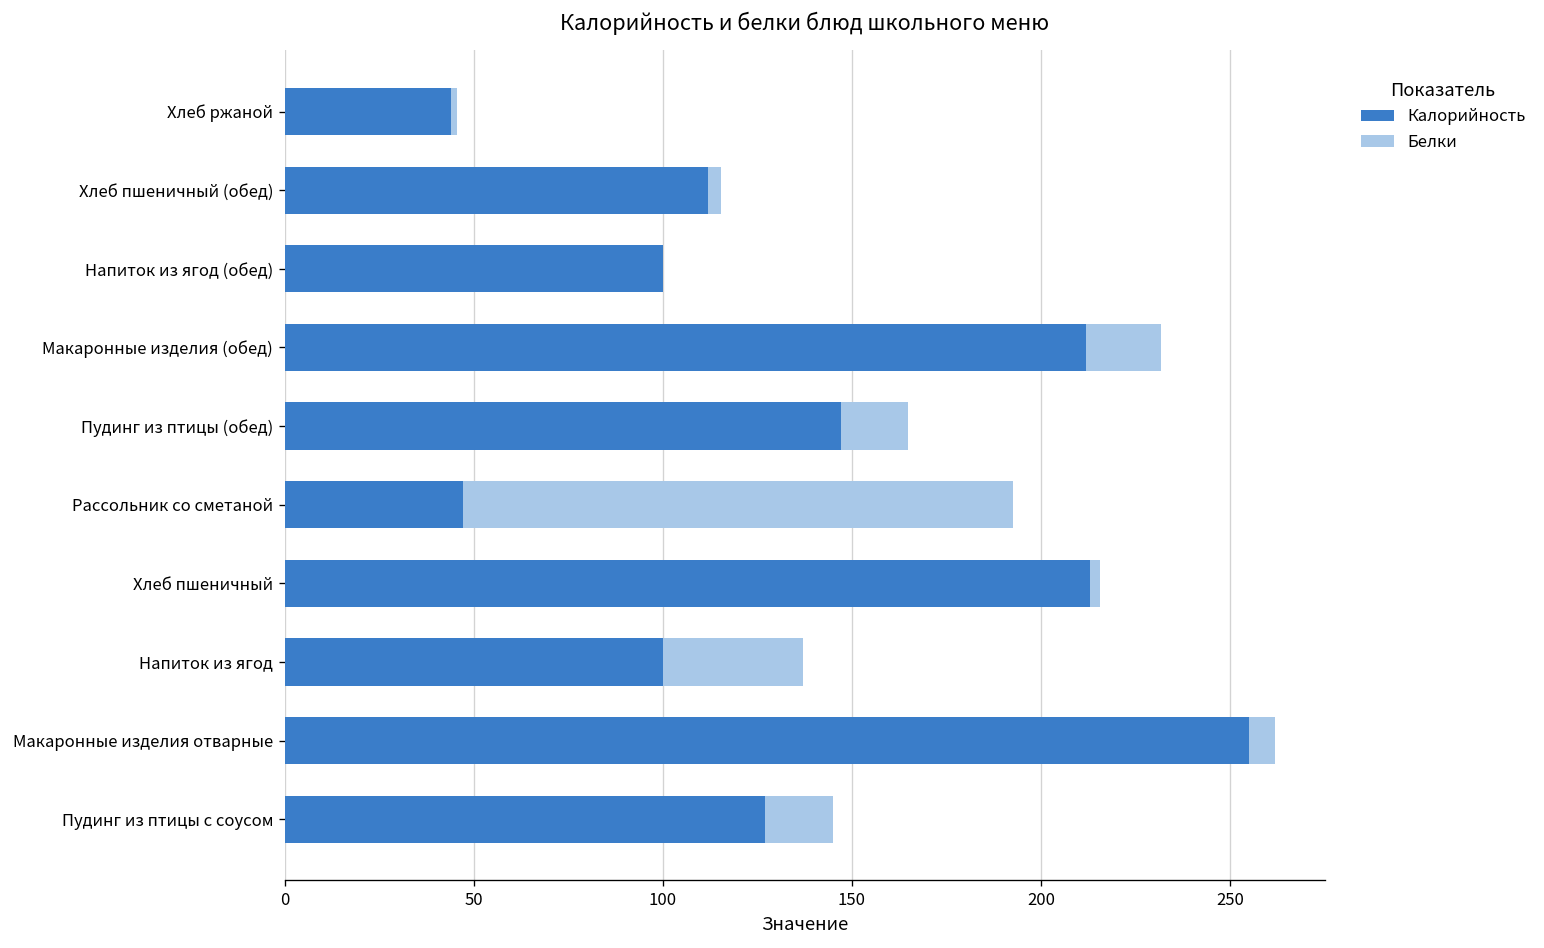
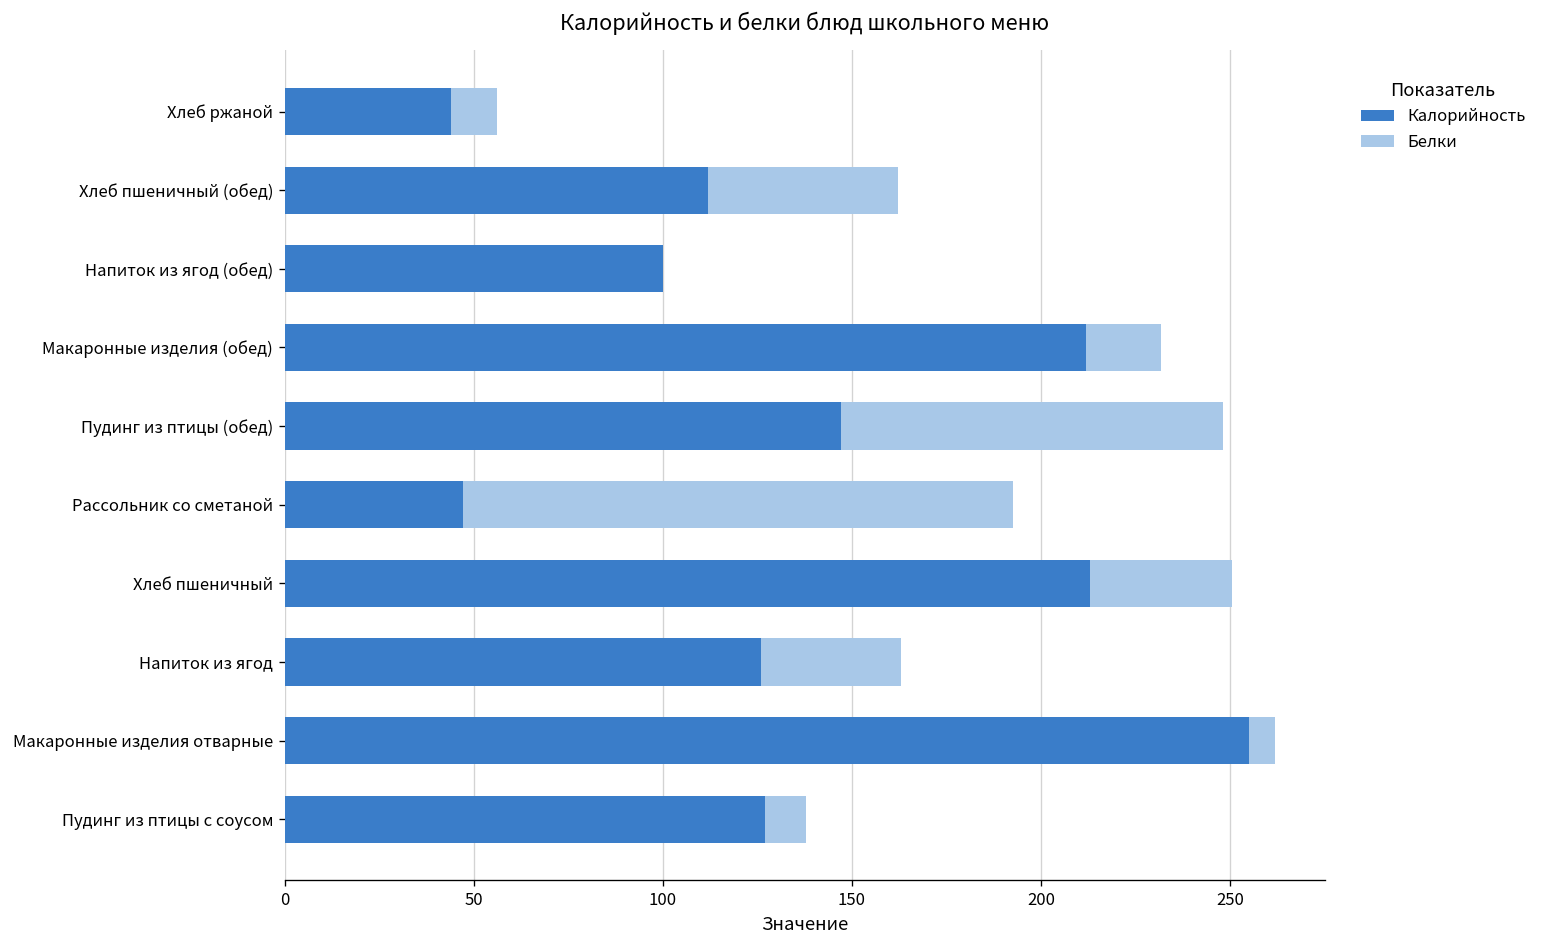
  {
    "Калорийность": {
      "Хлеб ржаной": 44,
      "Хлеб пшеничный (обед)": 112,
      "Напиток из ягод (обед)": 100,
      "Макаронные изделия (обед)": 212,
      "Пудинг из птицы (обед)": 147,
      "Рассольник со сметаной": 47,
      "Хлеб пшеничный": 213,
-     "Напиток из ягод": 100,
+     "Напиток из ягод": 126,
      "Макаронные изделия отварные": 255,
      "Пудинг из птицы с соусом": 127
    },
    "Белки": {
-     "Хлеб ржаной": 2,
-     "Хлеб пшеничный (обед)": 3,
+     "Хлеб ржаной": 12,
+     "Хлеб пшеничный (обед)": 50,
      "Макаронные изделия (обед)": 20,
-     "Пудинг из птицы (обед)": 18,
+     "Пудинг из птицы (обед)": 101,
      "Рассольник со сметаной": 146,
-     "Хлеб пшеничный": 3,
+     "Хлеб пшеничный": 37,
      "Напиток из ягод": 37,
      "Макаронные изделия отварные": 7,
-     "Пудинг из птицы с соусом": 18
+     "Пудинг из птицы с соусом": 11
    }
  }
